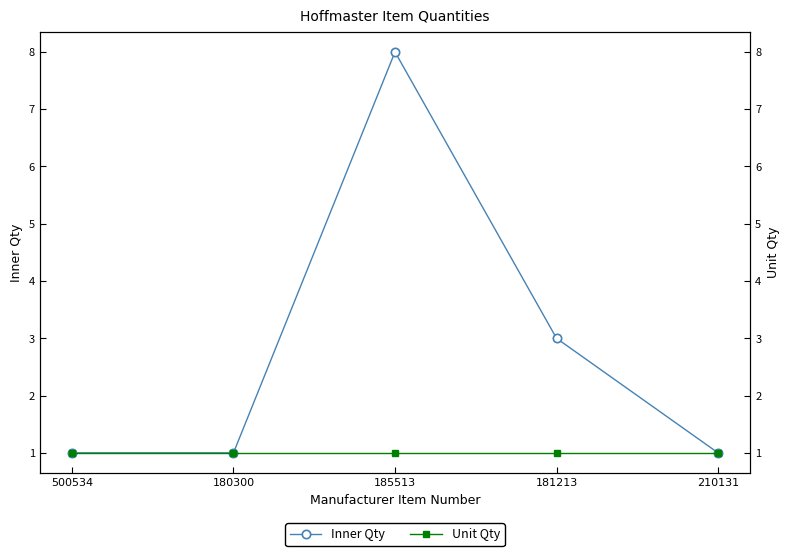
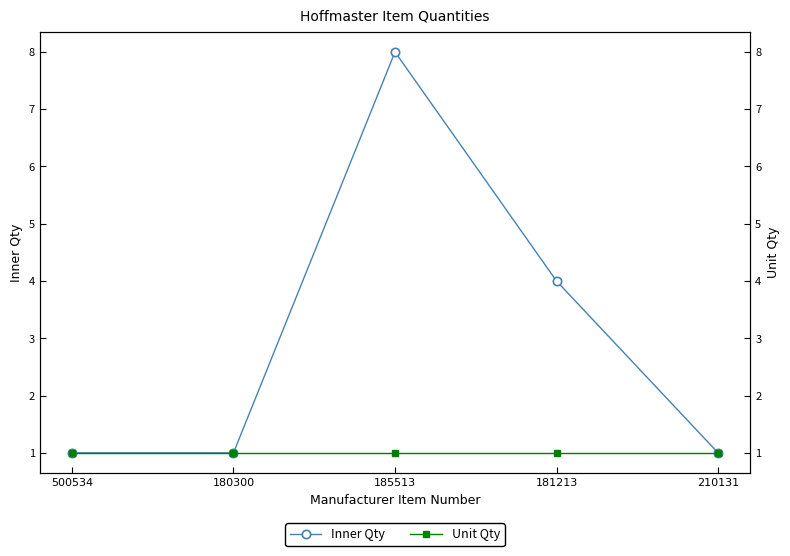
  {
    "Inner Qty": {
      "185513": 8,
-     "181213": 3
+     "181213": 4
    },
    "Unit Qty": {
      "185513": 1,
      "181213": 1
    }
  }
